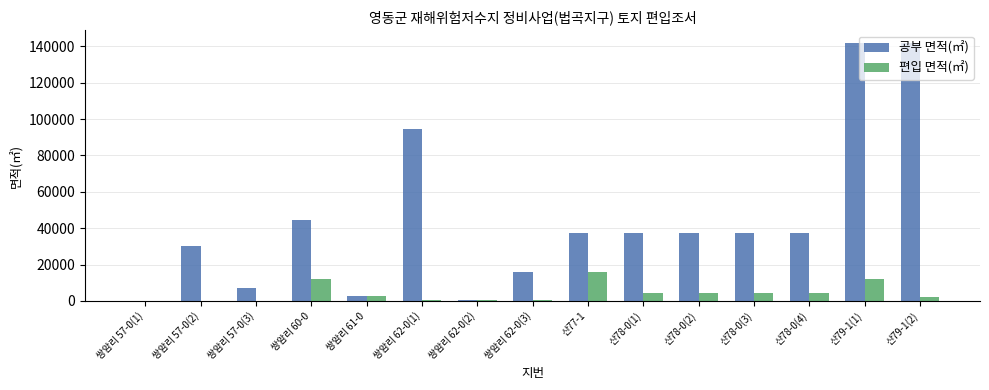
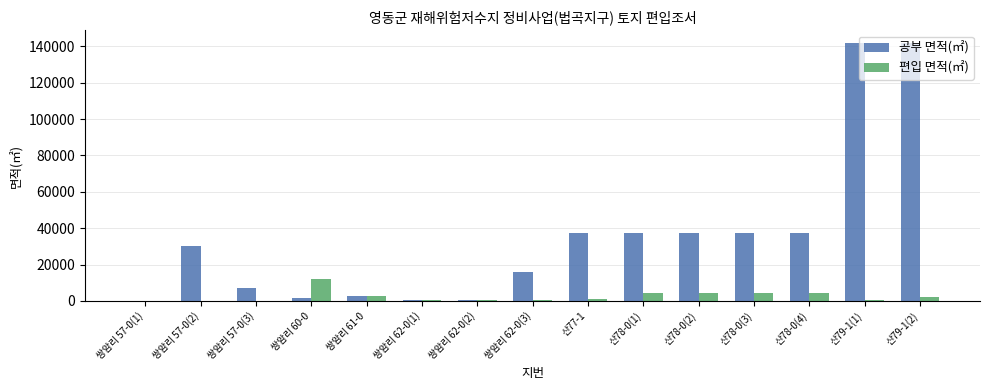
  {
    "공부 면적(㎡)": {
      "쌍암리 57-0(2)": 30000,
      "쌍암리 57-0(3)": 7000,
-     "쌍암리 60-0": 45000,
+     "쌍암리 60-0": 1000,
      "쌍암리 61-0": 3000,
-     "쌍암리 62-0(1)": 95000,
+     "쌍암리 62-0(1)": 1000,
      "쌍암리 62-0(3)": 16000,
      "산77-1": 37000,
      "산78-0(1)": 37000,
      "산78-0(2)": 37000,
      "산78-0(3)": 37000,
      "산78-0(4)": 37000,
      "산79-1(1)": 142000
    },
    "편입 면적(㎡)": {
      "쌍암리 60-0": 12000,
      "쌍암리 61-0": 3000,
-     "산77-1": 16000,
+     "산77-1": 1000,
      "산78-0(1)": 5000,
      "산78-0(2)": 5000,
      "산78-0(3)": 5000,
      "산78-0(4)": 5000,
-     "산79-1(1)": 12000,
+     "산79-1(1)": 1000,
      "산79-1(2)": 2000
    }
  }
